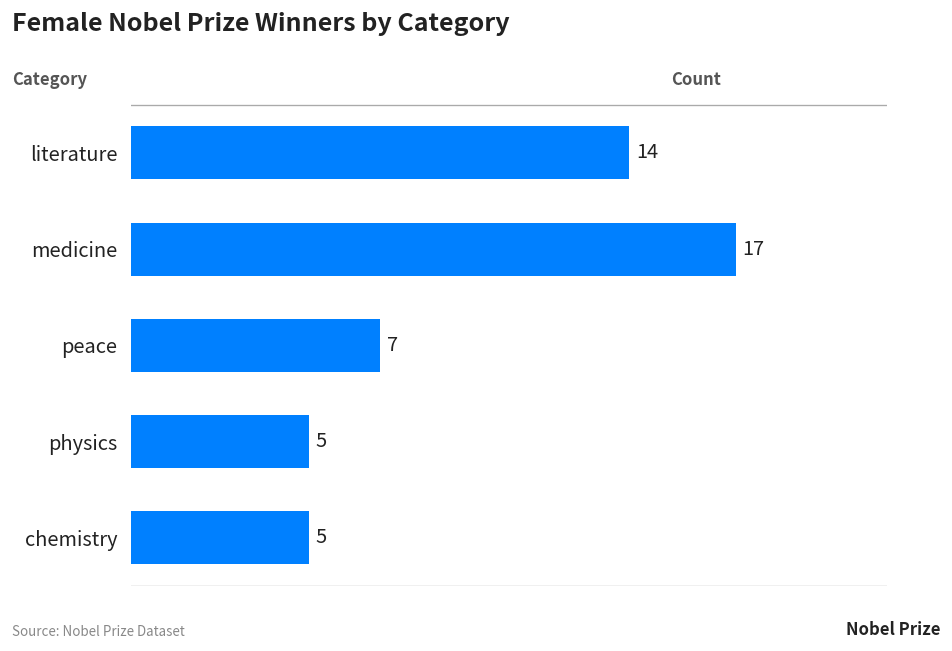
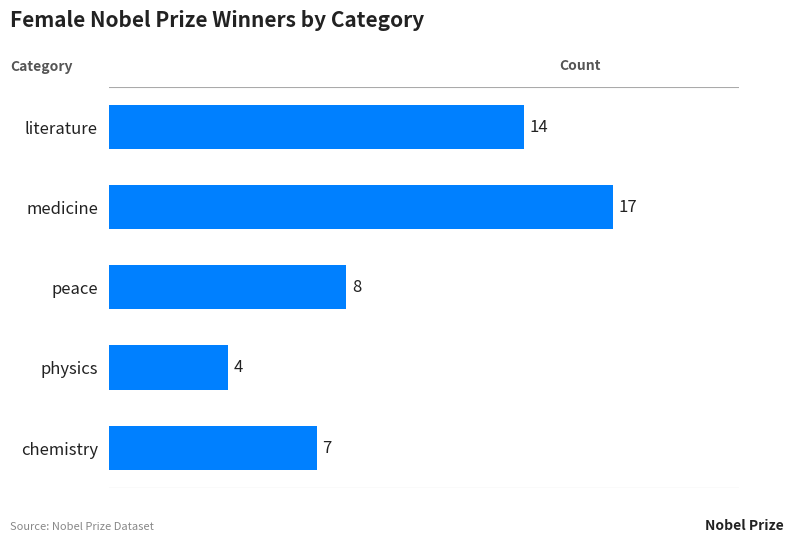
  {
    "literature": 14,
    "medicine": 17,
-   "peace": 7,
-   "physics": 5,
-   "chemistry": 5
+   "peace": 8,
+   "physics": 4,
+   "chemistry": 7
  }
